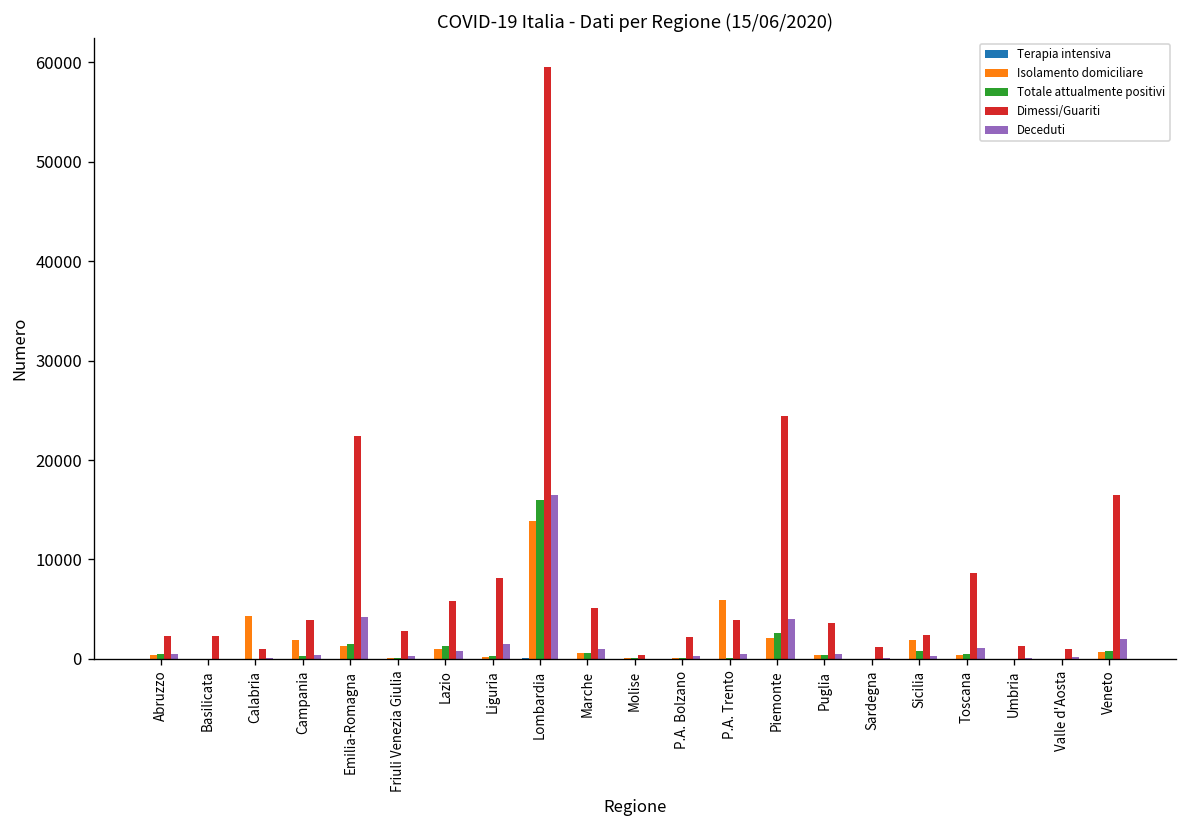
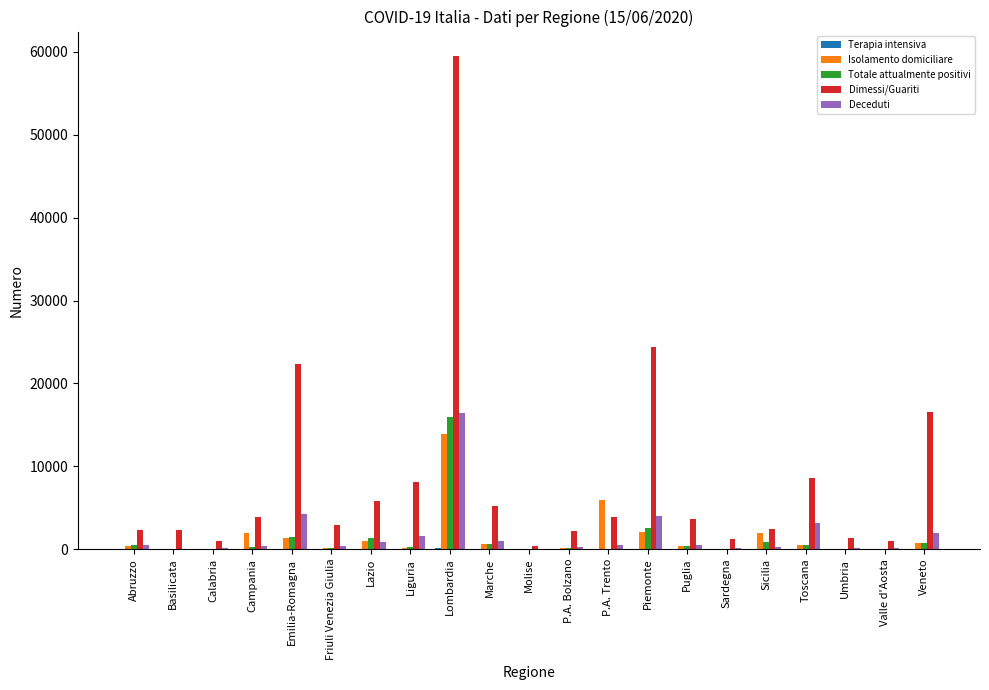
  {
    "Terapia intensiva": {
      "Marche": 0,
      "Molise": 0,
      "P.A. Trento": 0,
      "Sardegna": 0,
      "Valle d'Aosta": 0
    },
    "Isolamento domiciliare": {
      "Abruzzo": 0,
-     "Calabria": 4000,
+     "Calabria": 0,
      "Campania": 2000,
      "Emilia-Romagna": 1000,
      "Lazio": 1000,
      "Lombardia": 14000,
      "Marche": 1000,
      "P.A. Trento": 6000,
      "Piemonte": 2000,
      "Puglia": 0,
      "Sicilia": 2000,
      "Toscana": 0,
      "Veneto": 1000
    },
    "Totale attualmente positivi": {
      "Abruzzo": 0,
      "Emilia-Romagna": 2000,
      "Lazio": 1000,
      "Lombardia": 16000,
      "Marche": 1000,
      "Piemonte": 3000,
      "Puglia": 0,
      "Sicilia": 1000,
      "Toscana": 0,
      "Veneto": 1000
    },
    "Dimessi/Guariti": {
      "Abruzzo": 2000,
      "Basilicata": 2000,
      "Calabria": 1000,
      "Campania": 4000,
      "Emilia-Romagna": 22000,
      "Friuli Venezia Giulia": 3000,
      "Lazio": 6000,
      "Liguria": 8000,
      "Lombardia": 59000,
      "Marche": 5000,
      "Molise": 0,
      "P.A. Bolzano": 2000,
      "P.A. Trento": 4000,
      "Piemonte": 24000,
      "Puglia": 4000,
      "Sardegna": 1000,
      "Sicilia": 2000,
      "Toscana": 9000,
      "Umbria": 1000,
      "Valle d'Aosta": 1000,
      "Veneto": 16000
    },
    "Deceduti": {
      "Abruzzo": 0,
      "Campania": 0,
      "Emilia-Romagna": 4000,
      "Friuli Venezia Giulia": 0,
      "Lazio": 1000,
      "Liguria": 2000,
      "Lombardia": 16000,
      "Marche": 1000,
      "P.A. Trento": 0,
      "Piemonte": 4000,
      "Puglia": 1000,
-     "Toscana": 1000,
+     "Toscana": 3000,
      "Veneto": 2000
    }
  }
